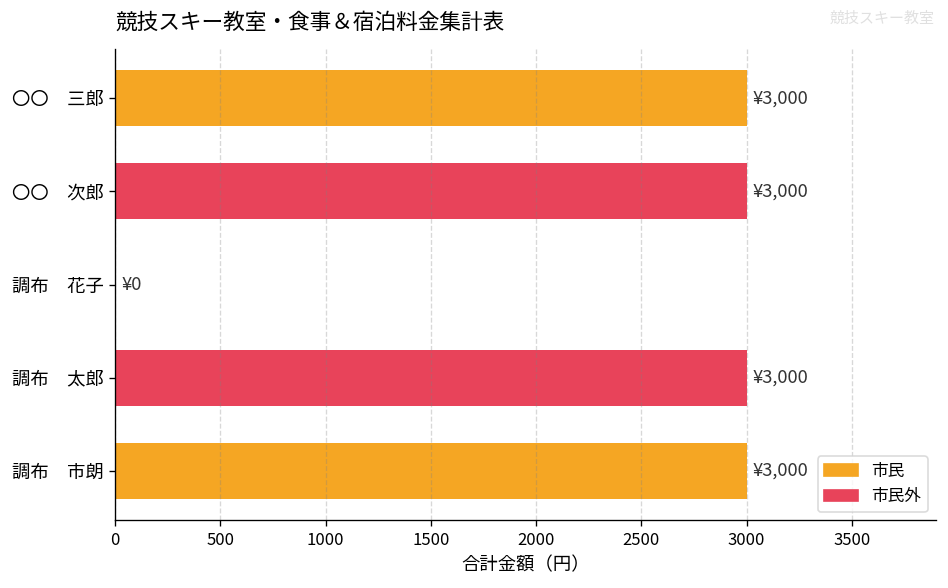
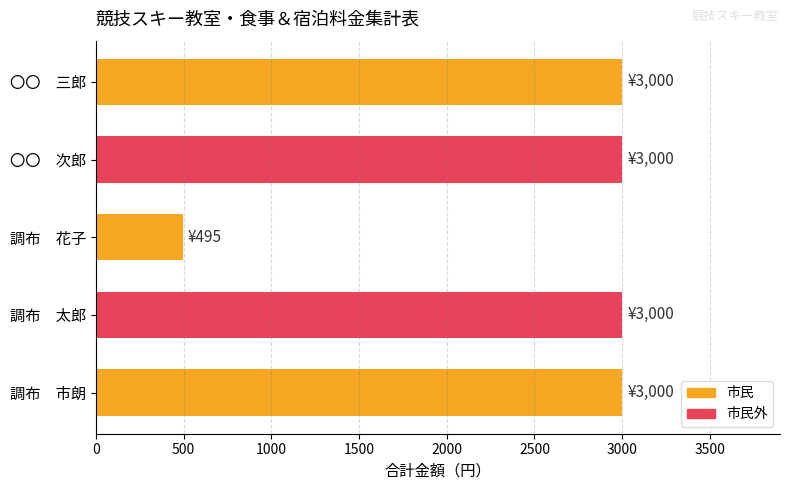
  {
    "〇〇 三郎": "¥3,000",
    "〇〇 次郎": "¥3,000",
-   "調布 花子": "¥0",
+   "調布 花子": "¥495",
    "調布 太郎": "¥3,000",
    "調布 市朗": "¥3,000"
  }
